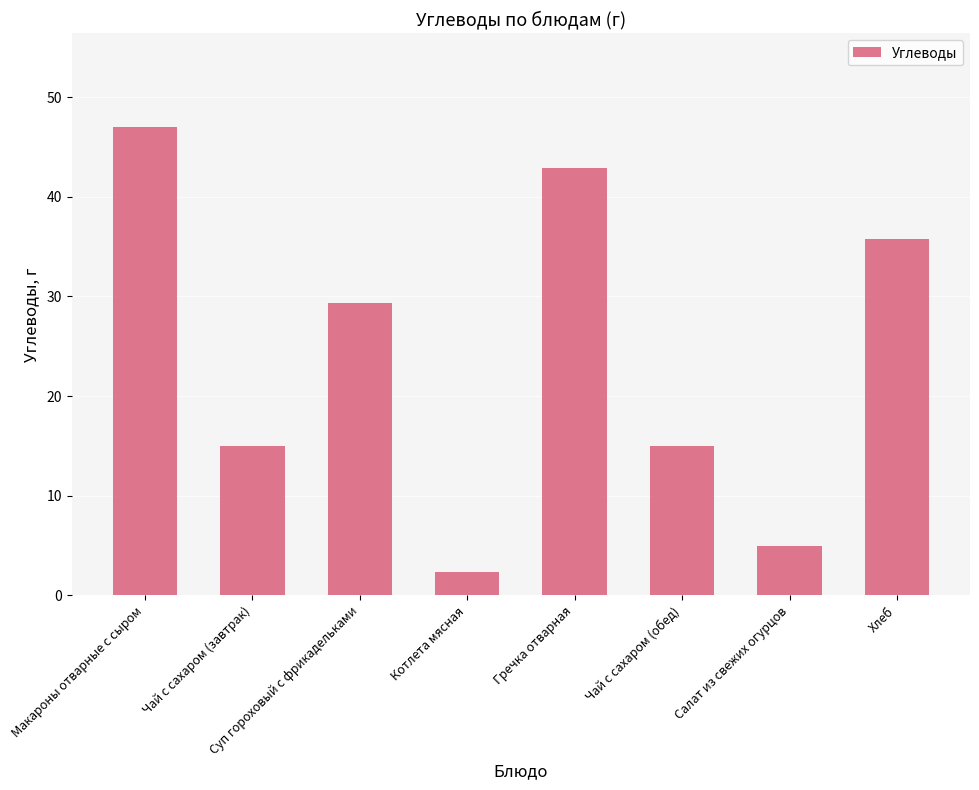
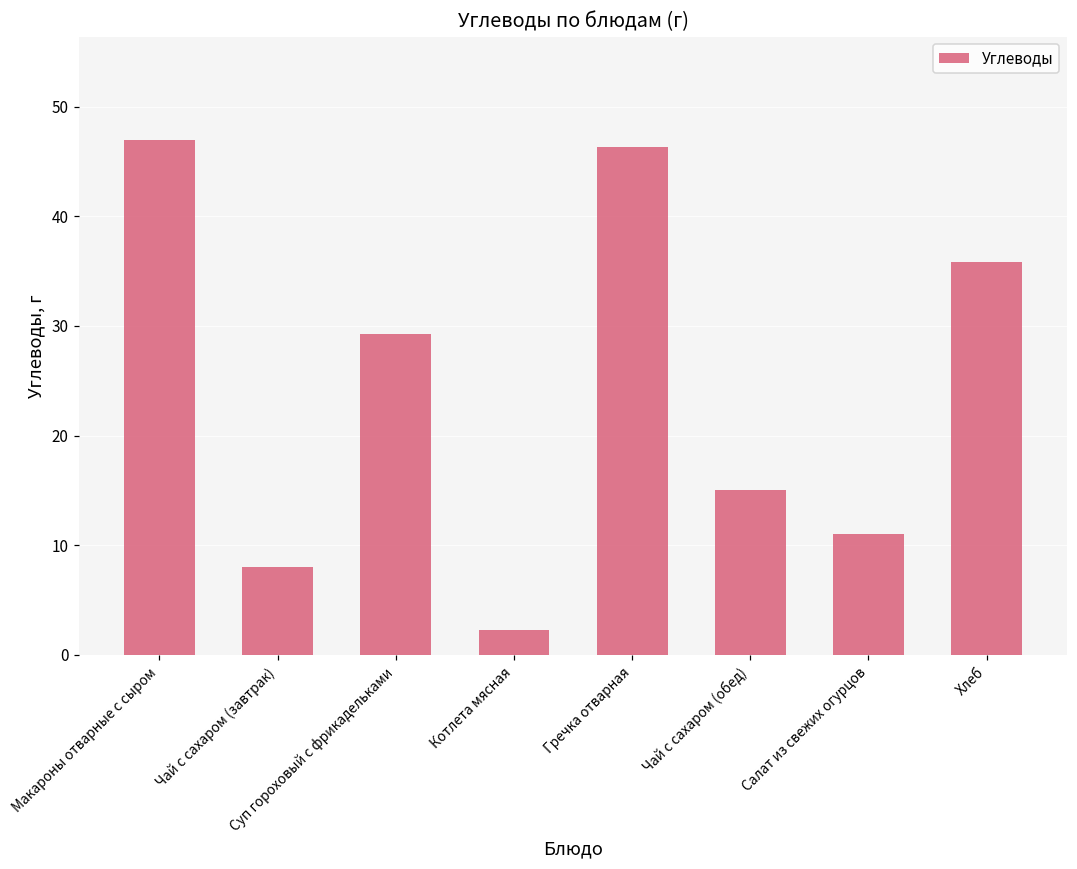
  {
    "Макароны отварные с сыром": 47,
-   "Чай с сахаром (завтрак)": 15,
+   "Чай с сахаром (завтрак)": 8,
    "Суп гороховый с фрикадельками": 29,
    "Котлета мясная": 2,
-   "Гречка отварная": 43,
+   "Гречка отварная": 46,
    "Чай с сахаром (обед)": 15,
-   "Салат из свежих огурцов": 5,
+   "Салат из свежих огурцов": 11,
    "Хлеб": 36
  }
